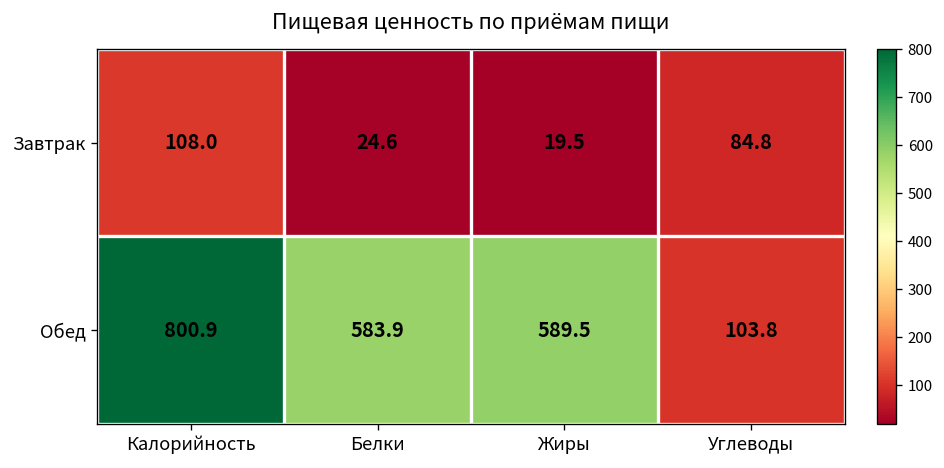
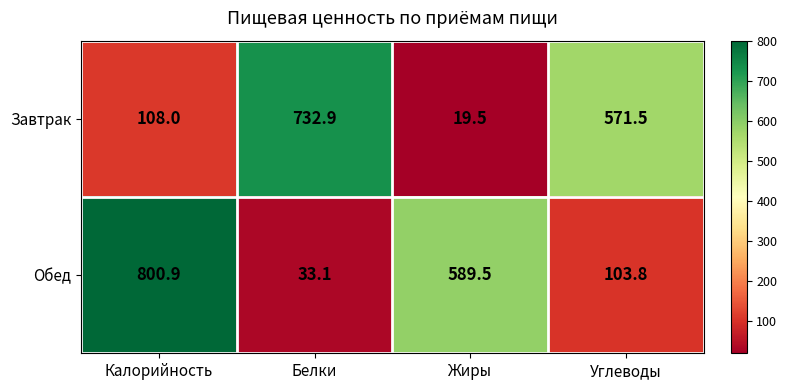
  {
    "Завтрак": {
      "Калорийность": 108.0,
-     "Белки": 24.6,
+     "Белки": 732.9,
      "Жиры": 19.5,
-     "Углеводы": 84.8
+     "Углеводы": 571.5
    },
    "Обед": {
      "Калорийность": 800.9,
-     "Белки": 583.9,
+     "Белки": 33.1,
      "Жиры": 589.5,
      "Углеводы": 103.8
    }
  }
